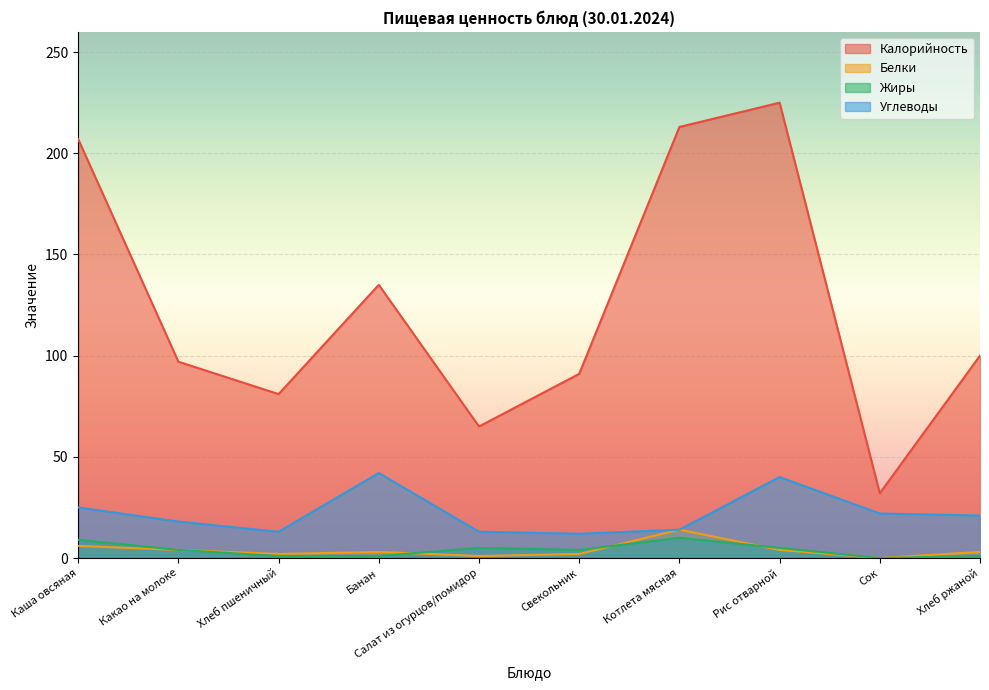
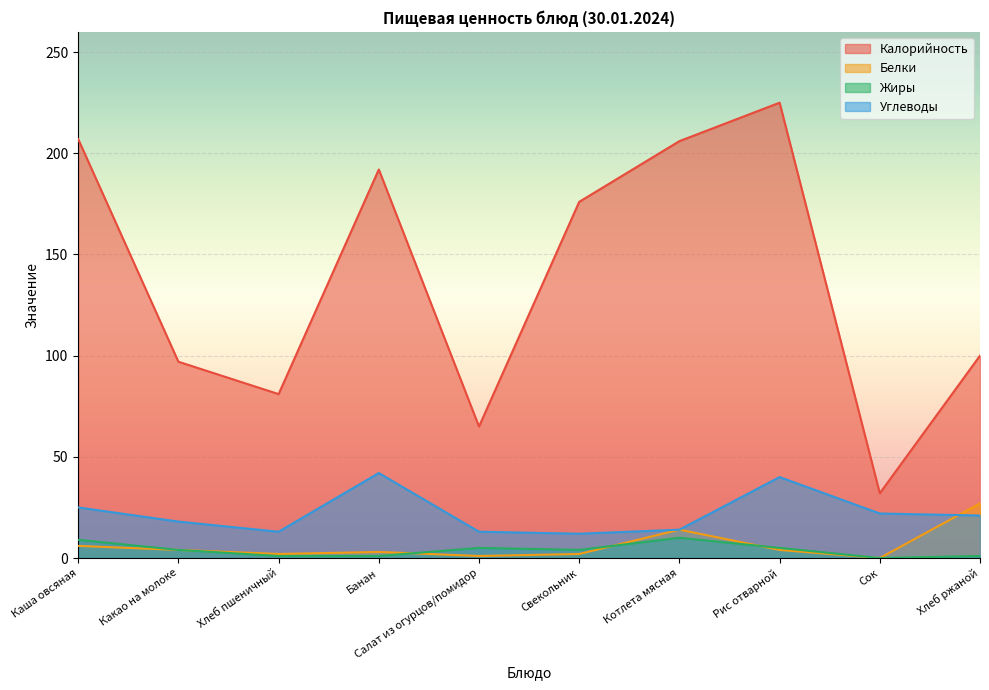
  {
    "Калорийность": {
      "Каша овсяная": 207,
      "Какао на молоке": 97,
      "Хлеб пшеничный": 81,
-     "Банан": 135,
+     "Банан": 192,
      "Салат из огурцов/помидор": 65,
-     "Свекольник": 91,
-     "Котлета мясная": 213,
+     "Свекольник": 176,
+     "Котлета мясная": 206,
      "Рис отварной": 225,
      "Сок": 32,
      "Хлеб ржаной": 100
    },
    "Белки": {
      "Каша овсяная": 6,
      "Банан": 3,
      "Салат из огурцов/помидор": 1,
      "Свекольник": 2,
-     "Хлеб ржаной": 3
+     "Хлеб ржаной": 27
    },
    "Жиры": {
      "Каша овсяная": 9,
      "Банан": 1,
      "Салат из огурцов/помидор": 5,
      "Свекольник": 4,
      "Котлета мясная": 10,
      "Хлеб ржаной": 1
    },
    "Углеводы": {
      "Каша овсяная": 25,
      "Какао на молоке": 18,
      "Хлеб пшеничный": 13,
      "Банан": 42,
      "Салат из огурцов/помидор": 13,
      "Свекольник": 12,
      "Рис отварной": 40,
      "Сок": 22,
      "Хлеб ржаной": 21
    }
  }
